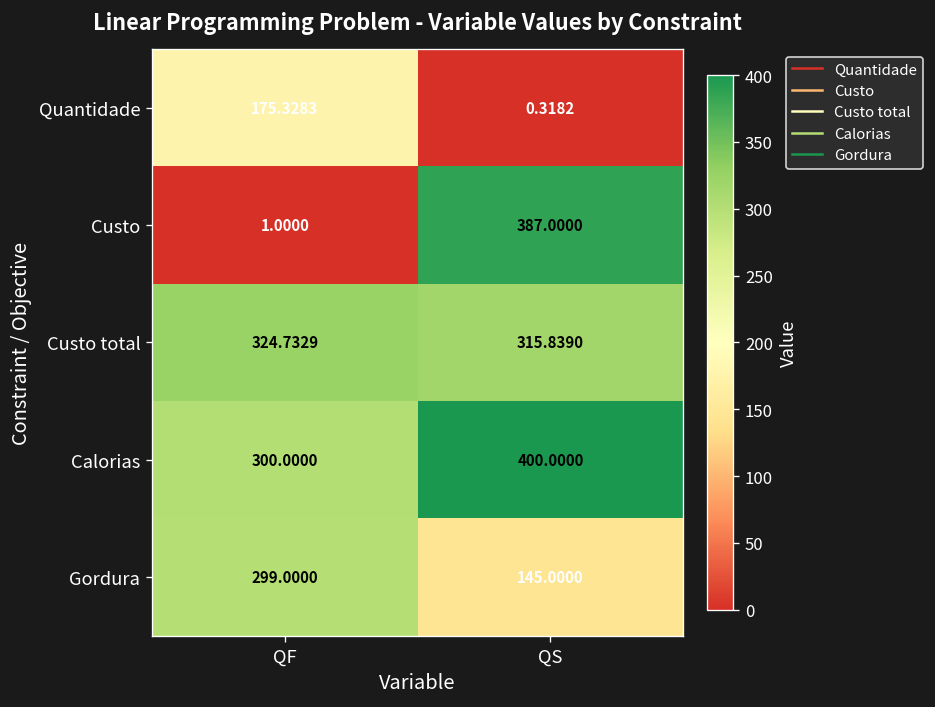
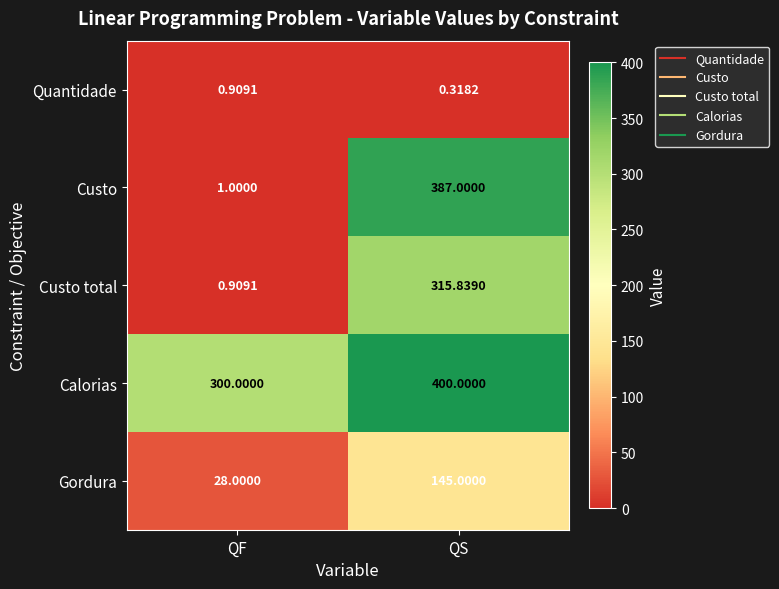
  {
    "Quantidade": {
-     "QF": 175.3283,
+     "QF": 0.9091,
      "QS": 0.3182
    },
    "Custo": {
      "QF": 1.0000,
      "QS": 387.0000
    },
    "Custo total": {
-     "QF": 324.7329,
+     "QF": 0.9091,
      "QS": 315.8390
    },
    "Calorias": {
      "QF": 300.0000,
      "QS": 400.0000
    },
    "Gordura": {
-     "QF": 299.0000,
+     "QF": 28.0000,
      "QS": 145.0000
    }
  }
